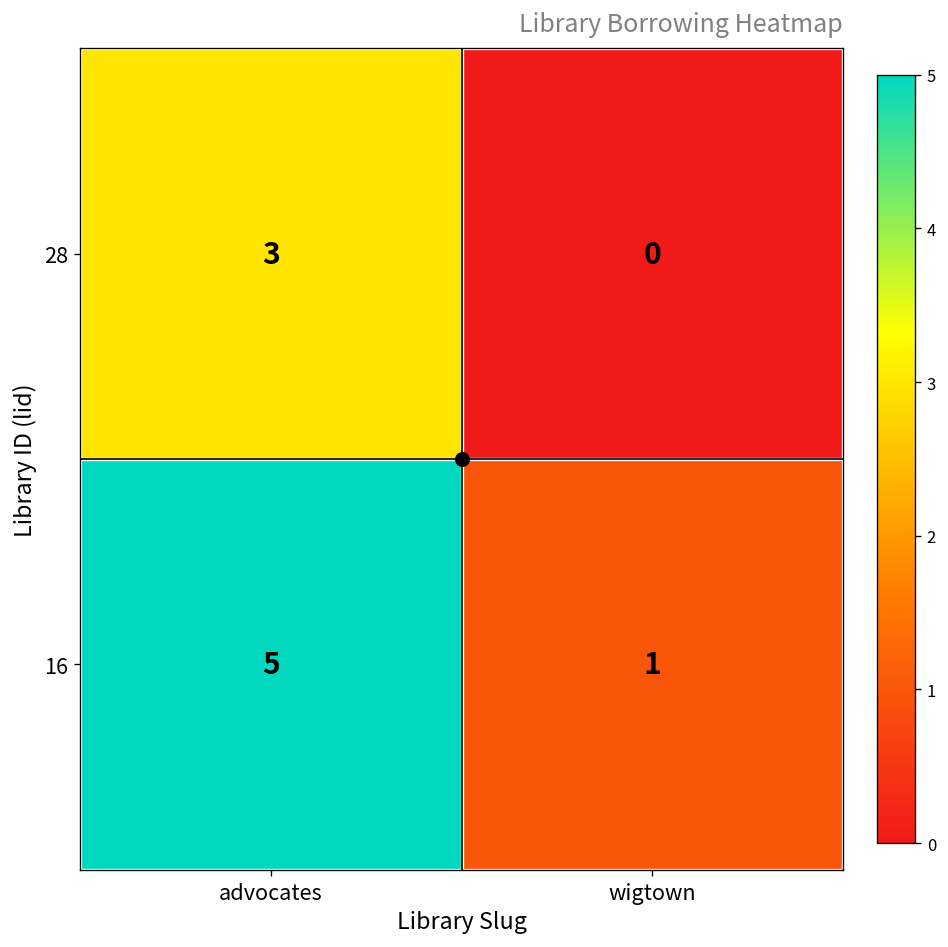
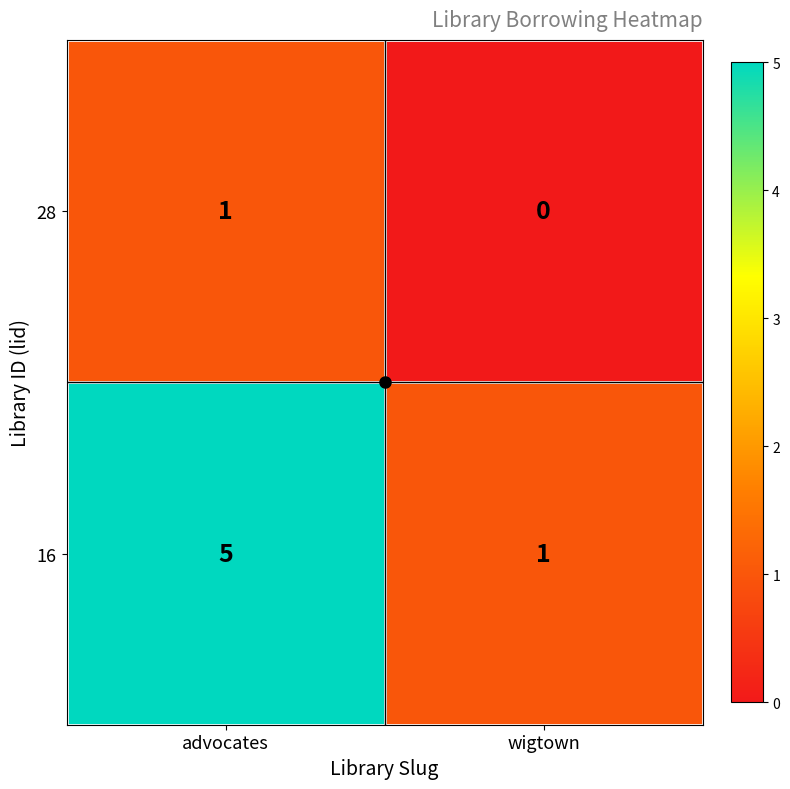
  {
    "28": {
-     "advocates": 3,
+     "advocates": 1,
      "wigtown": 0
    },
    "16": {
      "advocates": 5,
      "wigtown": 1
    }
  }
